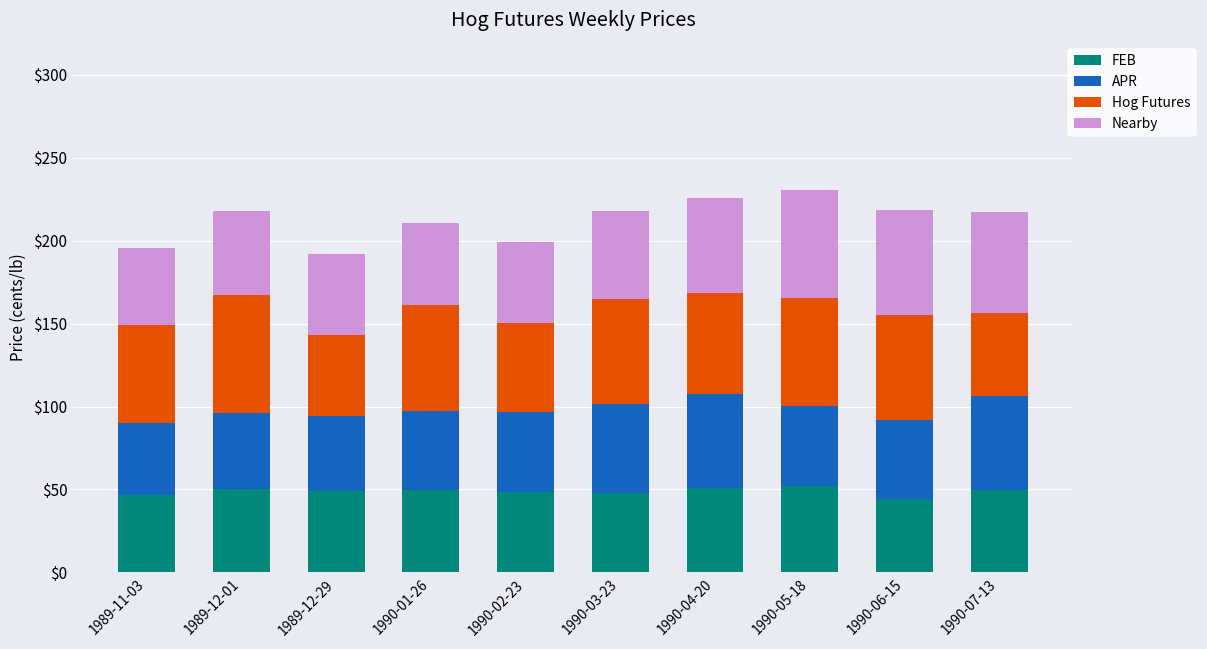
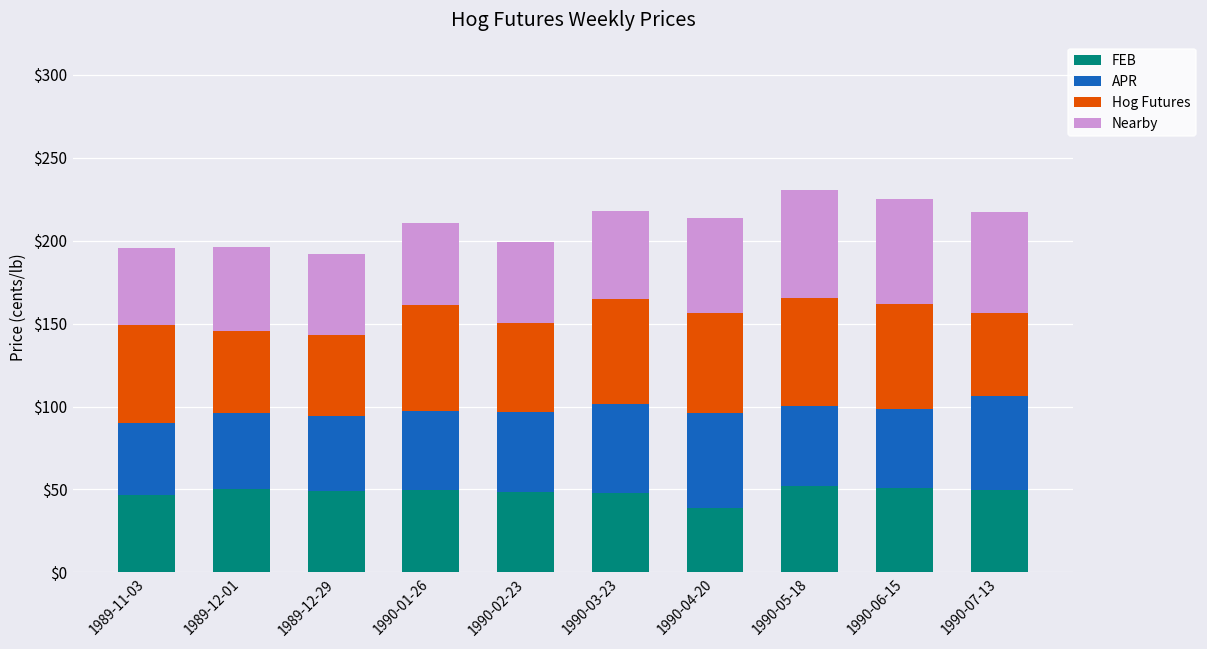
  {
    "FEB": {
      "1989-11-03": "$46",
      "1989-12-01": "$50",
      "1989-12-29": "$49",
      "1990-01-26": "$50",
      "1990-02-23": "$48",
      "1990-03-23": "$48",
-     "1990-04-20": "$51",
+     "1990-04-20": "$39",
      "1990-05-18": "$52",
-     "1990-06-15": "$44",
+     "1990-06-15": "$51",
      "1990-07-13": "$49"
    },
    "APR": {
      "1989-11-03": "$44",
      "1989-12-01": "$46",
      "1989-12-29": "$45",
      "1990-01-26": "$48",
      "1990-02-23": "$48",
      "1990-03-23": "$53",
      "1990-04-20": "$57",
      "1990-05-18": "$48",
      "1990-06-15": "$48",
      "1990-07-13": "$57"
    },
    "Hog Futures": {
      "1989-11-03": "$59",
-     "1989-12-01": "$71",
+     "1989-12-01": "$50",
      "1989-12-29": "$49",
      "1990-01-26": "$64",
      "1990-02-23": "$54",
      "1990-03-23": "$63",
      "1990-04-20": "$61",
      "1990-05-18": "$65",
      "1990-06-15": "$63",
      "1990-07-13": "$50"
    },
    "Nearby": {
      "1989-11-03": "$47",
      "1989-12-01": "$51",
      "1989-12-29": "$49",
      "1990-01-26": "$50",
      "1990-02-23": "$49",
      "1990-03-23": "$53",
      "1990-04-20": "$57",
      "1990-05-18": "$65",
      "1990-06-15": "$63",
      "1990-07-13": "$61"
    }
  }
